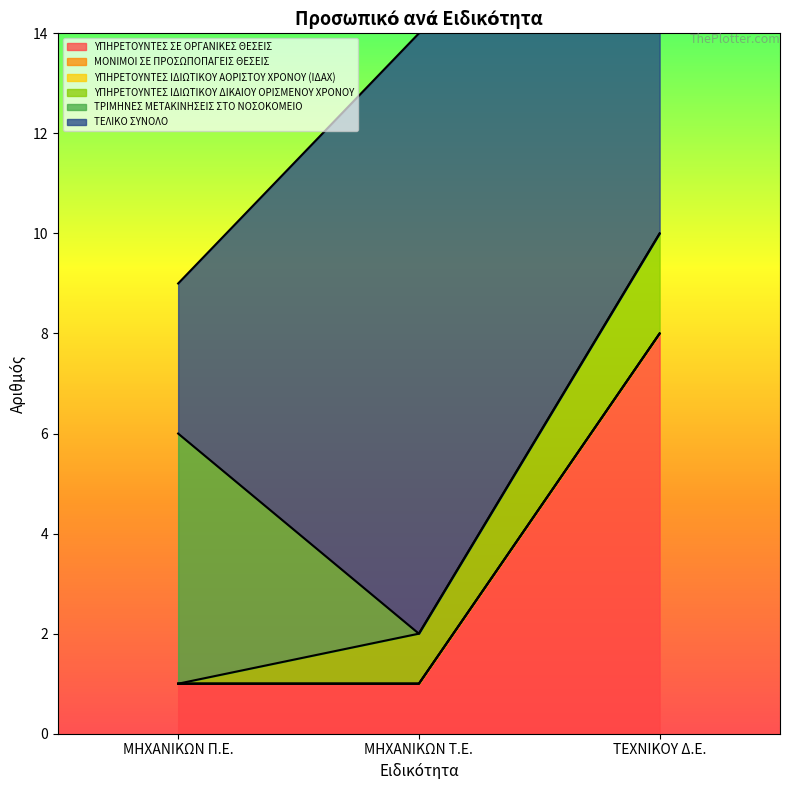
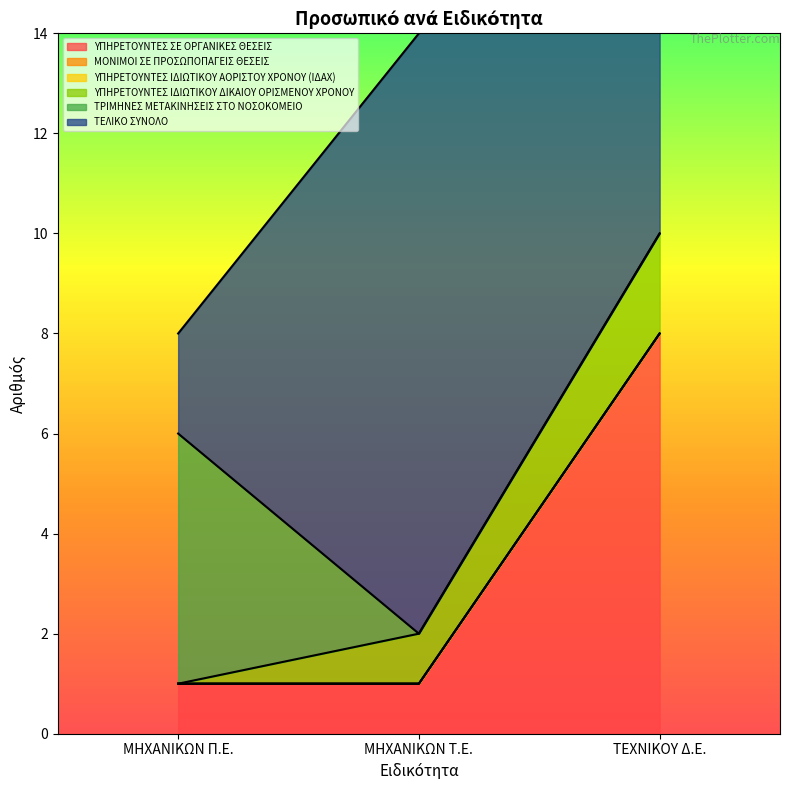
  {
    "ΥΠΗΡΕΤΟΥΝΤΕΣ ΙΔΙΩΤΙΚΟΥ ΑΟΡΙΣΤΟΥ ΧΡΟΝΟΥ (ΙΔΑΧ)": {
      "ΜΗΧΑΝΙΚΩΝ Τ.Ε.": 1,
      "ΤΕΧΝΙΚΟΥ Δ.Ε.": 8
    },
    "ΤΡΙΜΗΝΕΣ ΜΕΤΑΚΙΝΗΣΕΙΣ ΣΤΟ ΝΟΣΟΚΟΜΕΙΟ": {
      "ΜΗΧΑΝΙΚΩΝ Π.Ε.": 5
    },
    "ΤΕΛΙΚΟ ΣΥΝΟΛΟ": {
-     "ΜΗΧΑΝΙΚΩΝ Π.Ε.": 3,
+     "ΜΗΧΑΝΙΚΩΝ Π.Ε.": 2,
      "ΜΗΧΑΝΙΚΩΝ Τ.Ε.": 12
    }
  }
